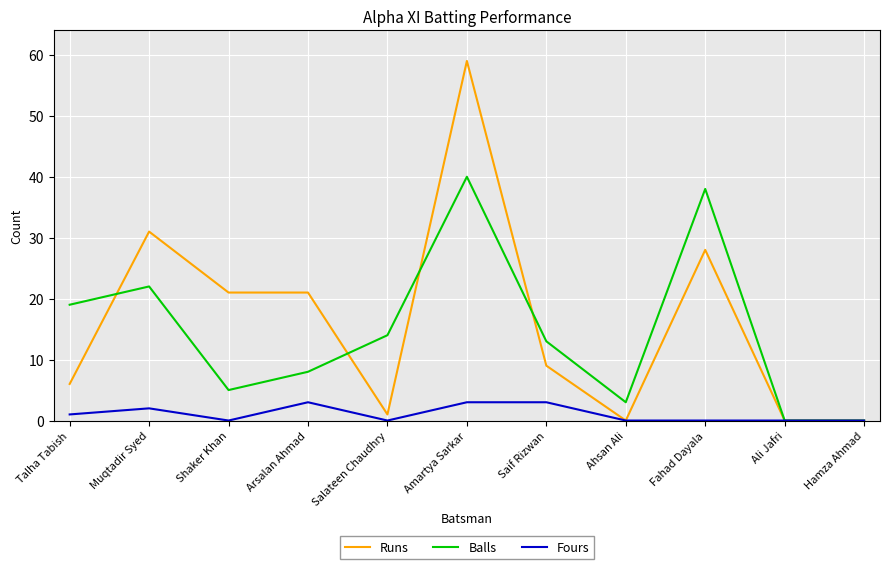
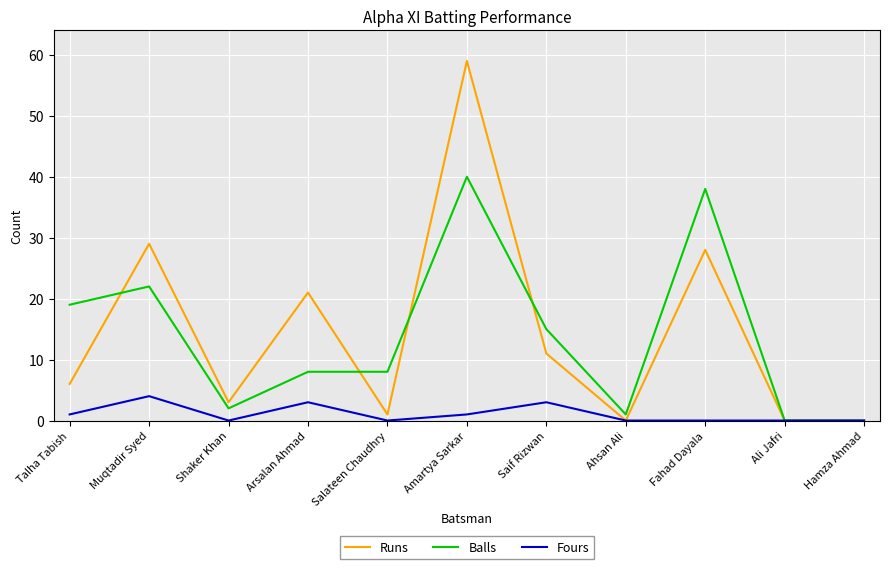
  {
    "Runs": {
      "Talha Tabish": 6,
-     "Muqtadir Syed": 31,
-     "Shaker Khan": 21,
+     "Muqtadir Syed": 29,
+     "Shaker Khan": 3,
      "Arsalan Ahmad": 21,
      "Salateen Chaudhry": 1,
      "Amartya Sarkar": 59,
-     "Saif Rizwan": 9,
+     "Saif Rizwan": 11,
      "Fahad Dayala": 28
    },
    "Balls": {
      "Talha Tabish": 19,
      "Muqtadir Syed": 22,
-     "Shaker Khan": 5,
+     "Shaker Khan": 2,
      "Arsalan Ahmad": 8,
-     "Salateen Chaudhry": 14,
+     "Salateen Chaudhry": 8,
      "Amartya Sarkar": 40,
-     "Saif Rizwan": 13,
-     "Ahsan Ali": 3,
+     "Saif Rizwan": 15,
+     "Ahsan Ali": 1,
      "Fahad Dayala": 38
    },
    "Fours": {
      "Talha Tabish": 1,
-     "Muqtadir Syed": 2,
+     "Muqtadir Syed": 4,
      "Shaker Khan": 0,
      "Arsalan Ahmad": 3,
      "Salateen Chaudhry": 0,
-     "Amartya Sarkar": 3,
+     "Amartya Sarkar": 1,
      "Saif Rizwan": 3,
      "Fahad Dayala": 0
    }
  }
